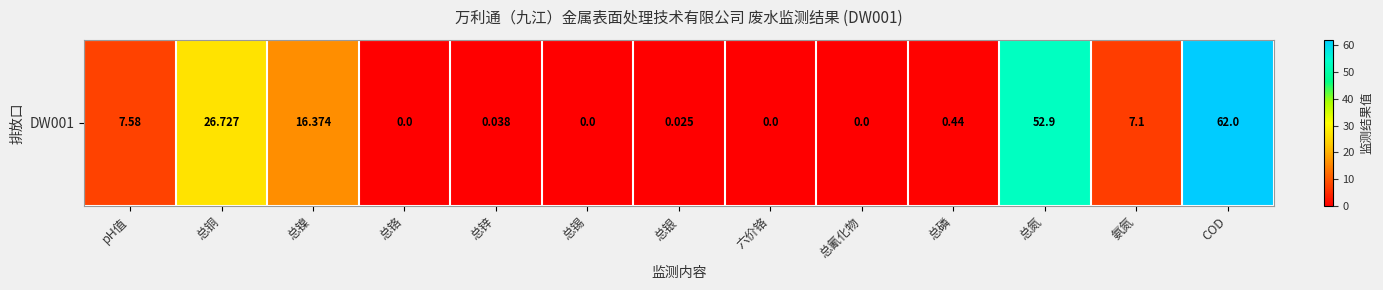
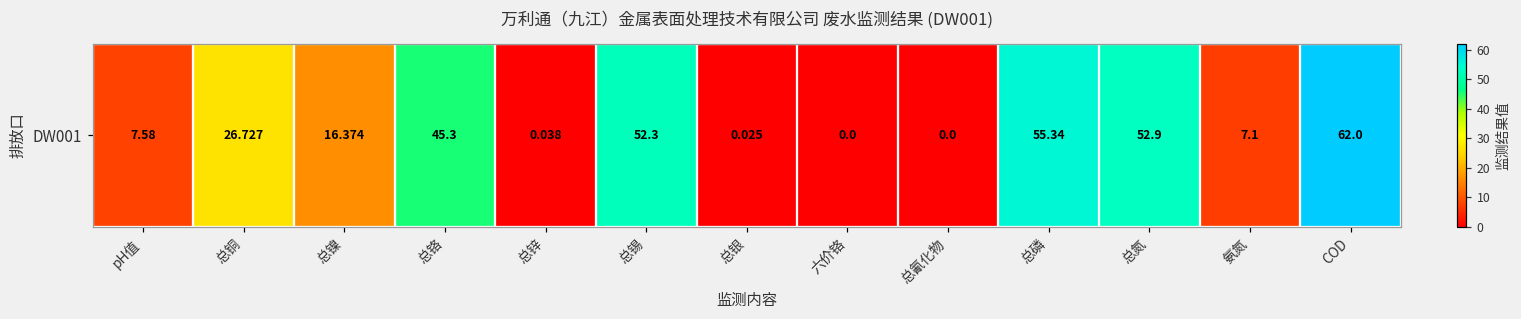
  {
    "DW001": {
      "pH值": 7.58,
      "总铜": 26.727,
      "总镍": 16.374,
-     "总铬": 0.0,
+     "总铬": 45.3,
      "总锌": 0.038,
-     "总锡": 0.0,
+     "总锡": 52.3,
      "总银": 0.025,
      "六价铬": 0.0,
      "总氰化物": 0.0,
-     "总磷": 0.44,
+     "总磷": 55.34,
      "总氮": 52.9,
      "氨氮": 7.1,
      "COD": 62.0
    }
  }
